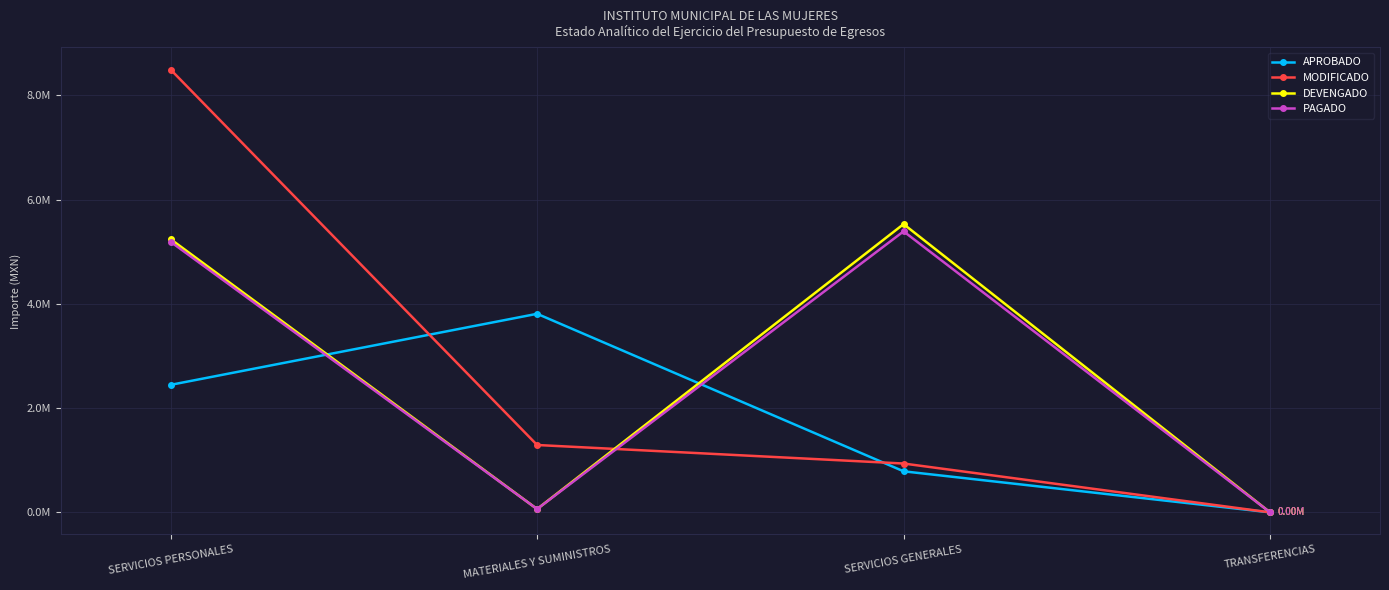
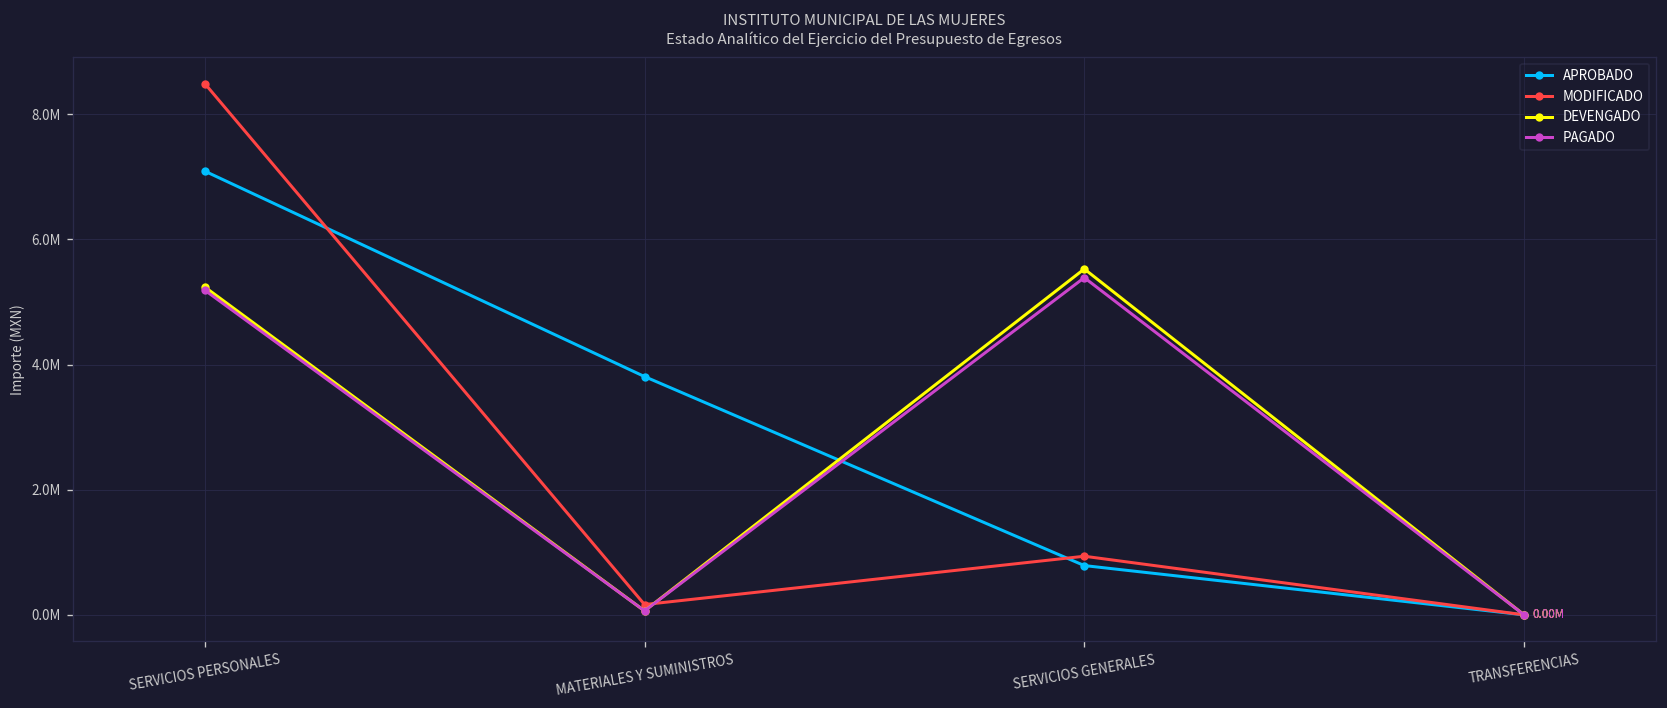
  {
    "APROBADO": {
-     "SERVICIOS PERSONALES": 2400000,
+     "SERVICIOS PERSONALES": 7100000,
      "MATERIALES Y SUMINISTROS": 3800000,
      "SERVICIOS GENERALES": 800000
    },
    "MODIFICADO": {
      "SERVICIOS PERSONALES": 8500000,
-     "MATERIALES Y SUMINISTROS": 1300000,
+     "MATERIALES Y SUMINISTROS": 200000,
      "SERVICIOS GENERALES": 900000
    },
    "DEVENGADO": {
      "SERVICIOS PERSONALES": 5200000,
      "SERVICIOS GENERALES": 5500000
    },
    "PAGADO": {
      "SERVICIOS PERSONALES": 5200000,
      "SERVICIOS GENERALES": 5400000
    }
  }
